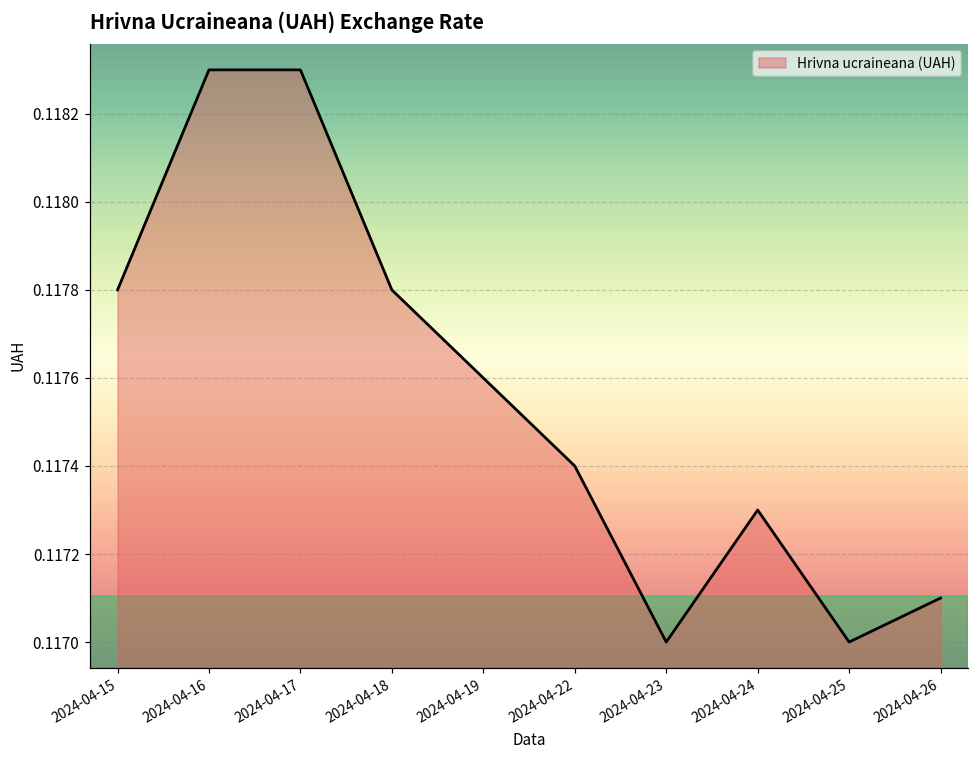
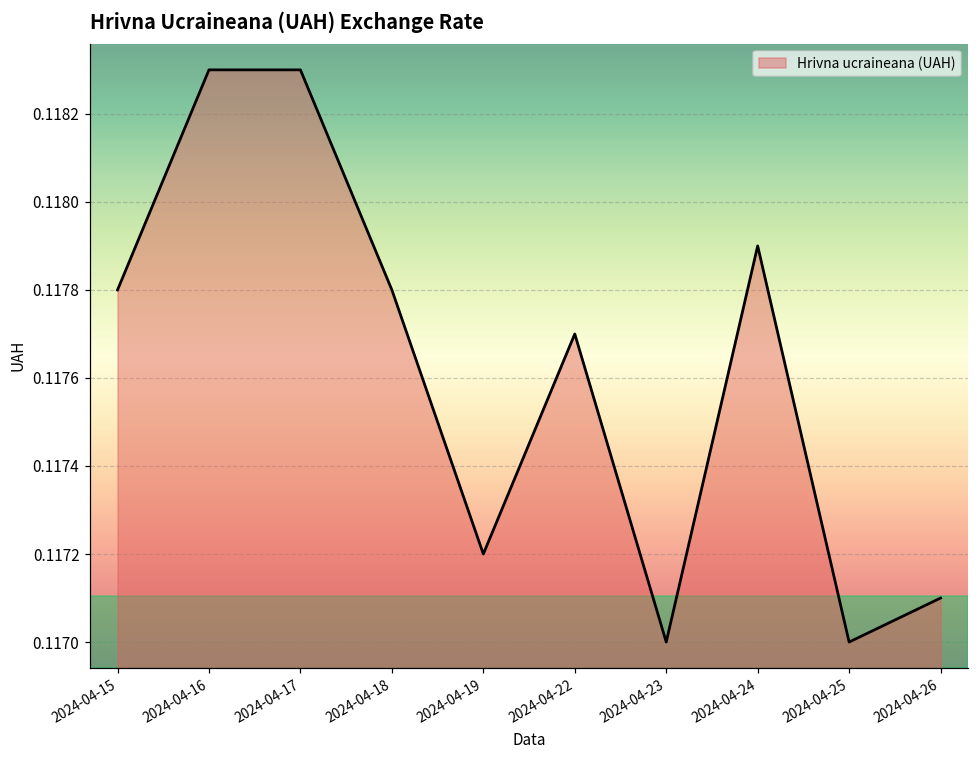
  {
    "2024-04-15": 0.1178,
    "2024-04-16": 0.1183,
    "2024-04-17": 0.1183,
    "2024-04-18": 0.1178,
-   "2024-04-19": 0.1176,
-   "2024-04-22": 0.1174,
+   "2024-04-19": 0.1172,
+   "2024-04-22": 0.1177,
    "2024-04-23": 0.1170,
-   "2024-04-24": 0.1173,
+   "2024-04-24": 0.1179,
    "2024-04-25": 0.1170,
    "2024-04-26": 0.1171
  }
